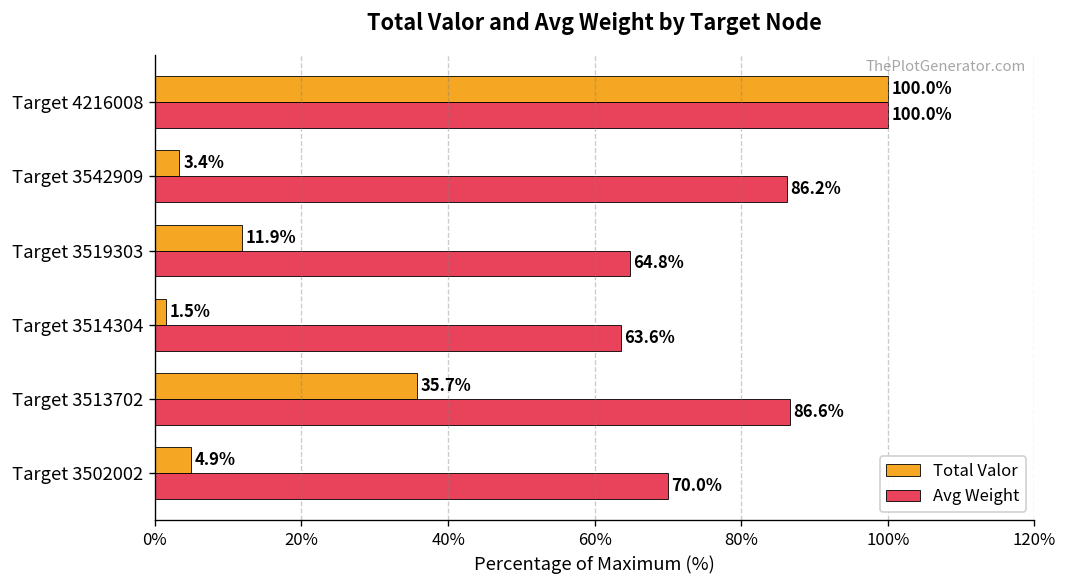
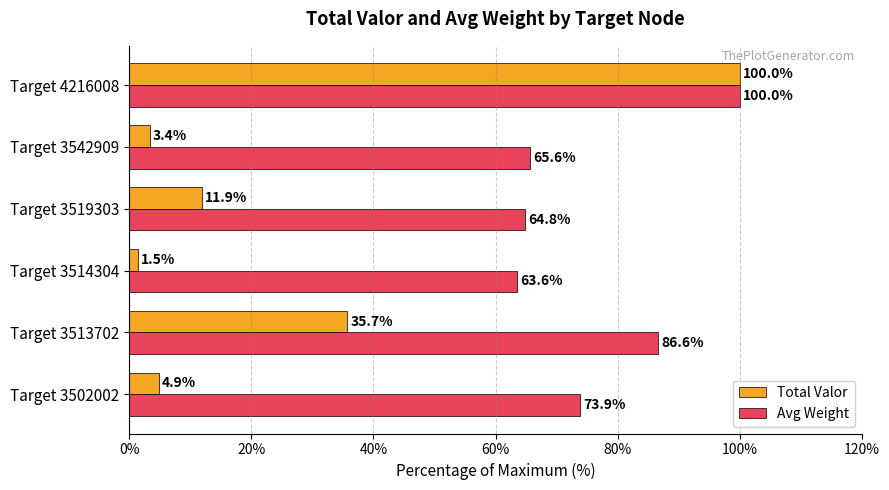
  {
    "Total Valor": {
      "Target 4216008": "100.0%",
      "Target 3542909": "3.4%",
      "Target 3519303": "11.9%",
      "Target 3514304": "1.5%",
      "Target 3513702": "35.7%",
      "Target 3502002": "4.9%"
    },
    "Avg Weight": {
      "Target 4216008": "100.0%",
-     "Target 3542909": "86.2%",
+     "Target 3542909": "65.6%",
      "Target 3519303": "64.8%",
      "Target 3514304": "63.6%",
      "Target 3513702": "86.6%",
-     "Target 3502002": "70.0%"
+     "Target 3502002": "73.9%"
    }
  }
